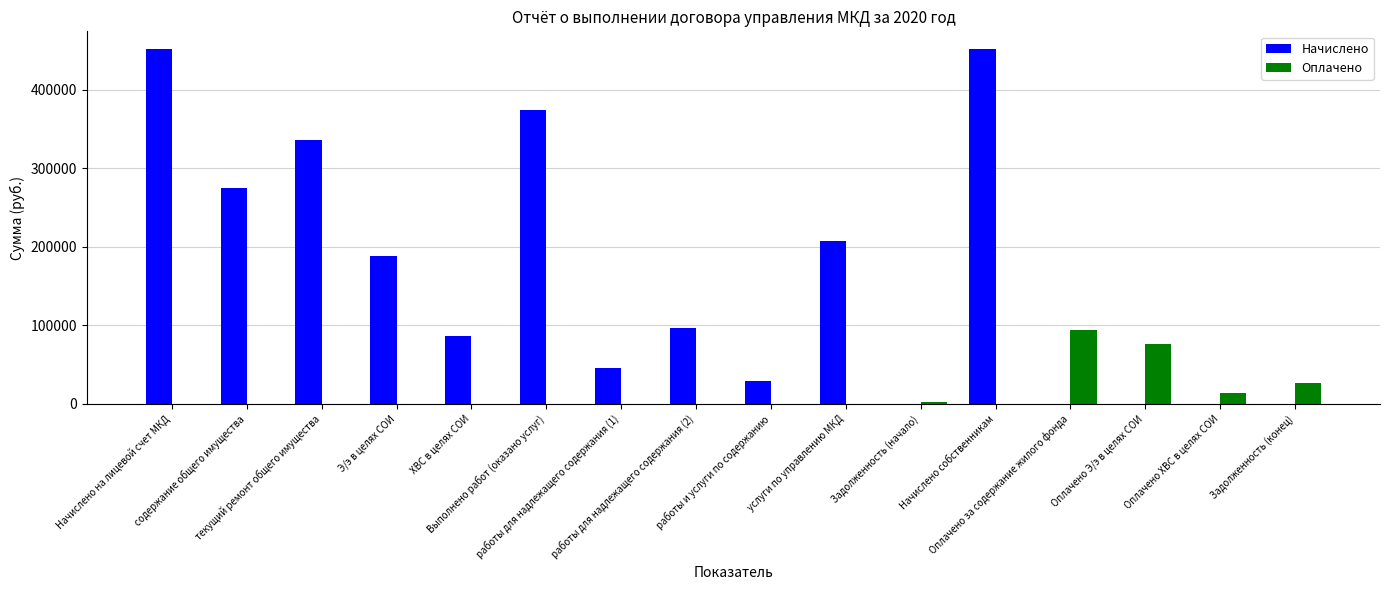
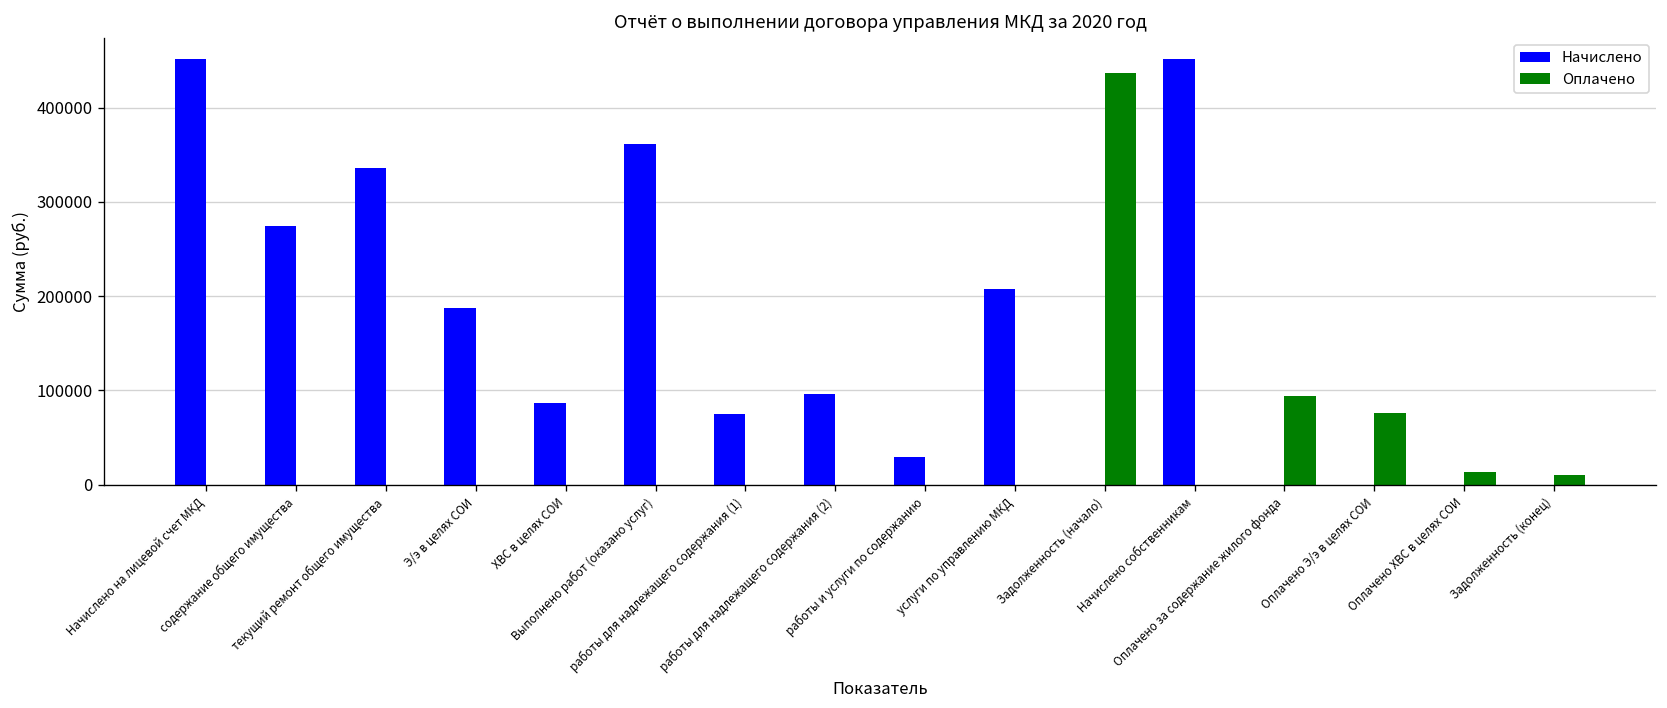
  {
    "Начислено": {
      "Начислено на лицевой счет МКД": 450000,
      "содержание общего имущества": 270000,
      "текущий ремонт общего имущества": 340000,
      "Э/э в целях СОИ": 190000,
      "ХВС в целях СОИ": 90000,
-     "Выполнено работ (оказано услуг)": 370000,
-     "работы для надлежащего содержания (1)": 50000,
+     "Выполнено работ (оказано услуг)": 360000,
+     "работы для надлежащего содержания (1)": 70000,
      "работы для надлежащего содержания (2)": 100000,
      "работы и услуги по содержанию": 30000,
      "услуги по управлению МКД": 210000,
      "Задолженность (начало)": 0,
      "Начислено собственникам": 450000,
      "Оплачено за содержание жилого фонда": 0,
      "Оплачено Э/э в целях СОИ": 0,
      "Оплачено ХВС в целях СОИ": 0,
      "Задолженность (конец)": 0
    },
    "Оплачено": {
      "Начислено на лицевой счет МКД": 0,
      "содержание общего имущества": 0,
      "текущий ремонт общего имущества": 0,
      "Э/э в целях СОИ": 0,
      "ХВС в целях СОИ": 0,
      "Выполнено работ (оказано услуг)": 0,
      "работы для надлежащего содержания (1)": 0,
      "работы для надлежащего содержания (2)": 0,
      "работы и услуги по содержанию": 0,
      "услуги по управлению МКД": 0,
-     "Задолженность (начало)": 0,
+     "Задолженность (начало)": 440000,
      "Начислено собственникам": 0,
      "Оплачено за содержание жилого фонда": 90000,
      "Оплачено Э/э в целях СОИ": 80000,
      "Оплачено ХВС в целях СОИ": 10000,
-     "Задолженность (конец)": 30000
+     "Задолженность (конец)": 10000
    }
  }
